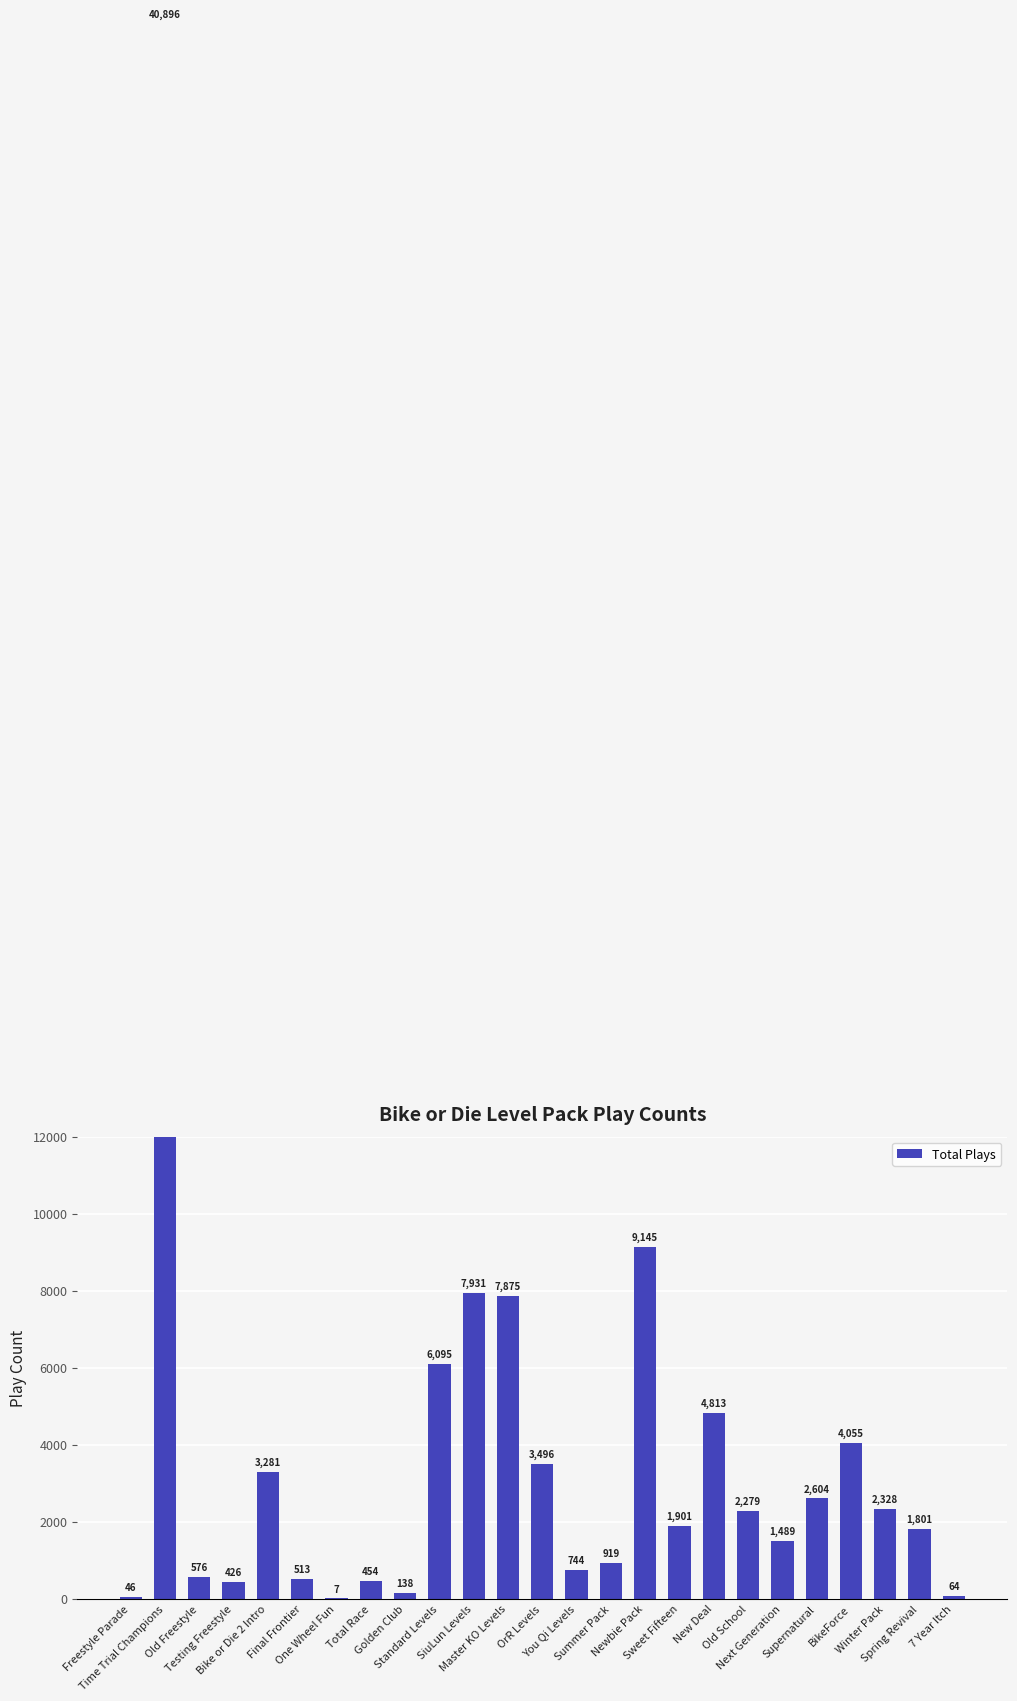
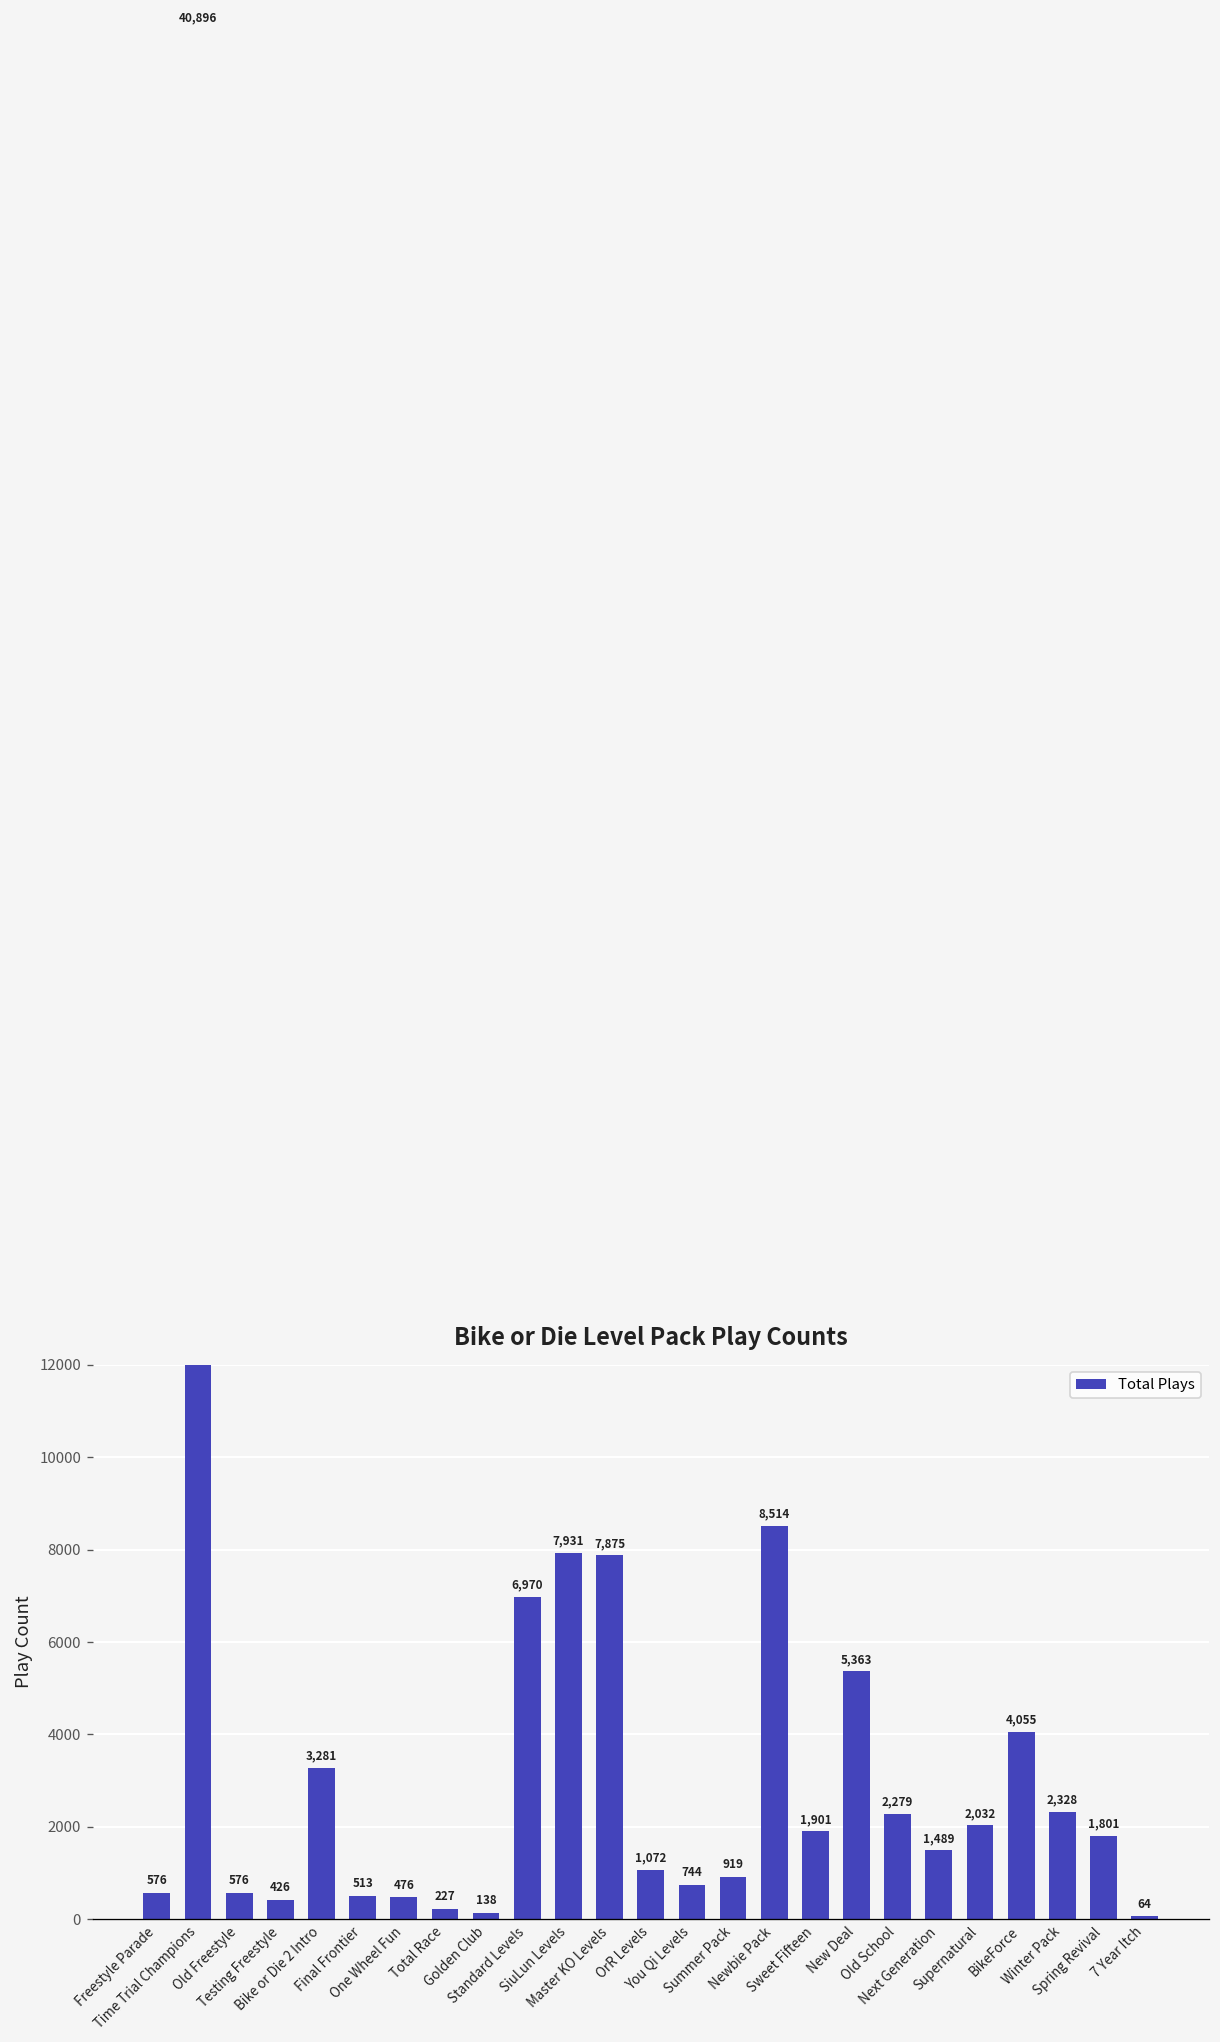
  {
-   "Freestyle Parade": "46",
+   "Freestyle Parade": "576",
    "Old Freestyle": "576",
    "Testing Freestyle": "426",
    "Bike or Die 2 Intro": "3,281",
    "Final Frontier": "513",
-   "One Wheel Fun": "7",
-   "Total Race": "454",
+   "One Wheel Fun": "476",
+   "Total Race": "227",
    "Golden Club": "138",
-   "Standard Levels": "6,095",
+   "Standard Levels": "6,970",
    "SiuLun Levels": "7,931",
    "Master KO Levels": "7,875",
-   "OrR Levels": "3,496",
+   "OrR Levels": "1,072",
    "You Qi Levels": "744",
    "Summer Pack": "919",
-   "Newbie Pack": "9,145",
+   "Newbie Pack": "8,514",
    "Sweet Fifteen": "1,901",
-   "New Deal": "4,813",
+   "New Deal": "5,363",
    "Old School": "2,279",
    "Next Generation": "1,489",
-   "Supernatural": "2,604",
+   "Supernatural": "2,032",
    "BikeForce": "4,055",
    "Winter Pack": "2,328",
    "Spring Revival": "1,801",
    "7 Year Itch": "64"
  }
